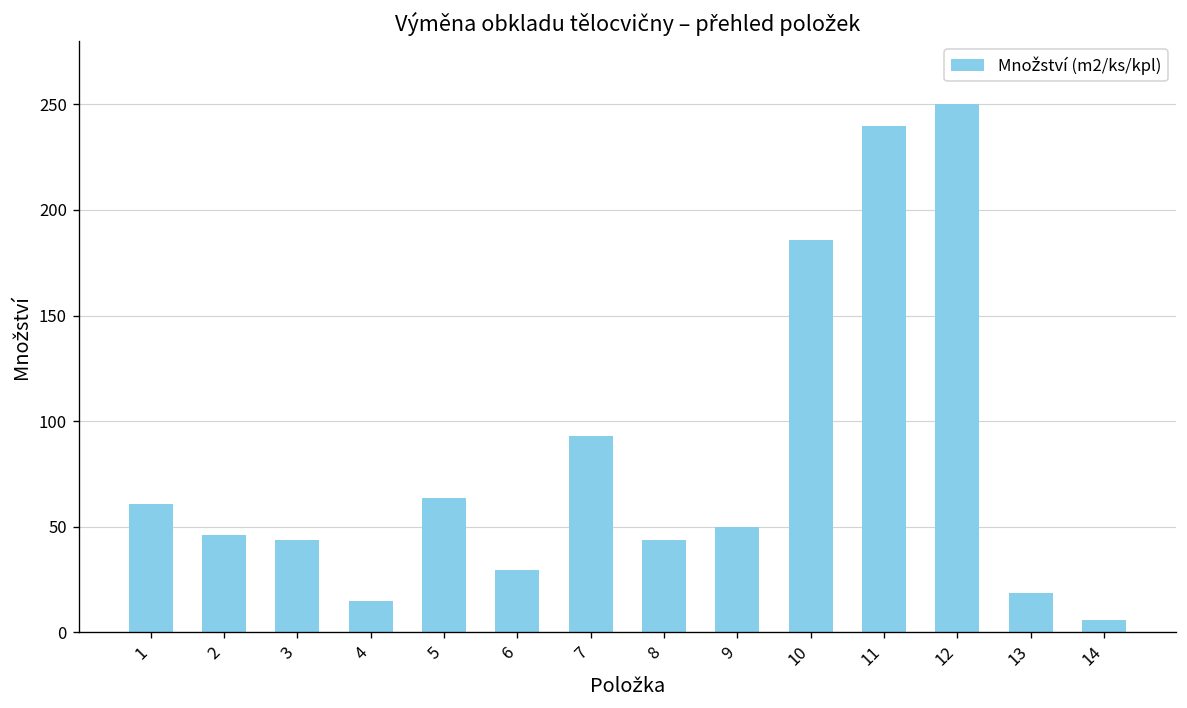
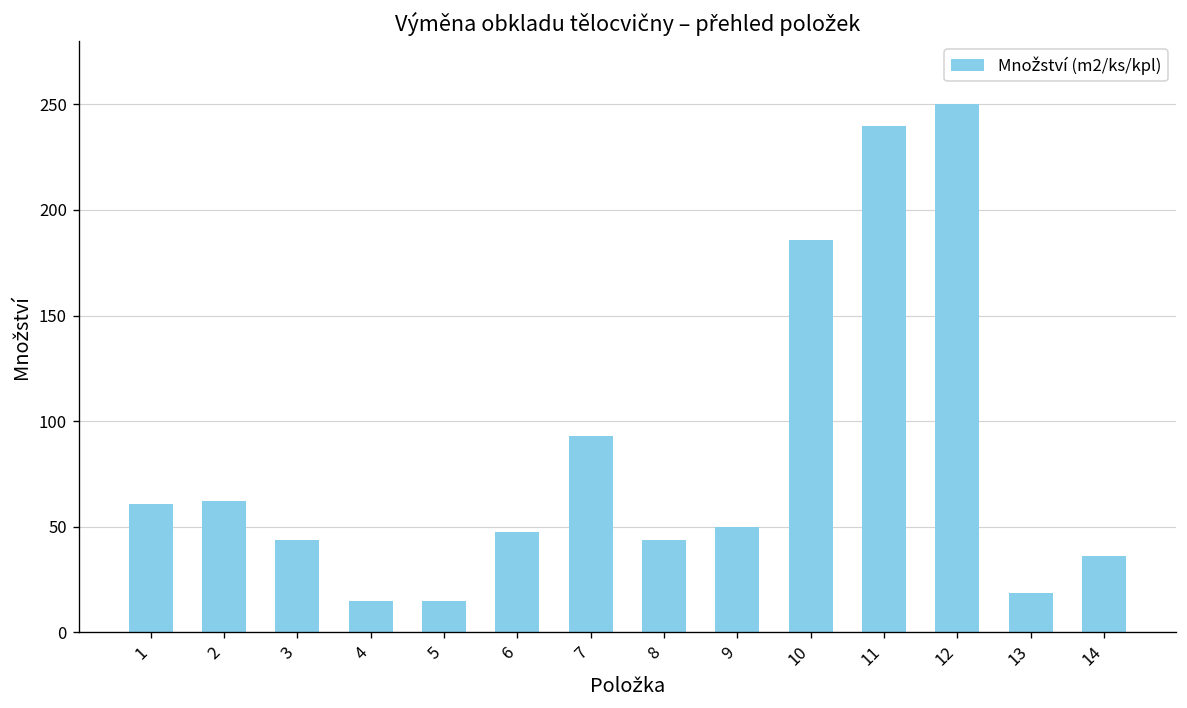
  {
    "1": 61,
-   "2": 46,
+   "2": 62,
    "3": 44,
    "4": 15,
-   "5": 63,
-   "6": 30,
+   "5": 15,
+   "6": 47,
    "7": 93,
    "8": 44,
    "9": 50,
    "10": 186,
    "11": 240,
    "12": 250,
    "13": 18,
-   "14": 6
+   "14": 36
  }
